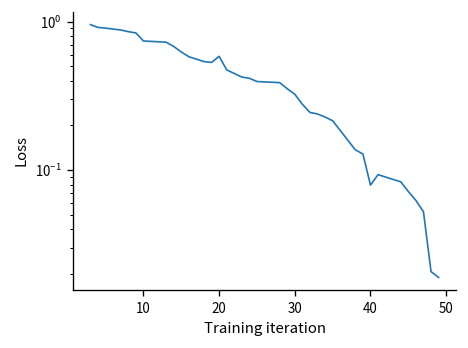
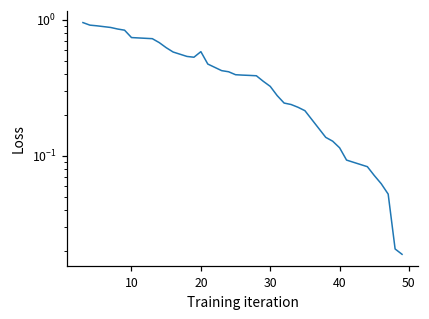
  {
    "10": 0.7,
    "20": 0.6,
    "30": 0.32,
-   "40": 0.08
+   "40": 0.11
  }
